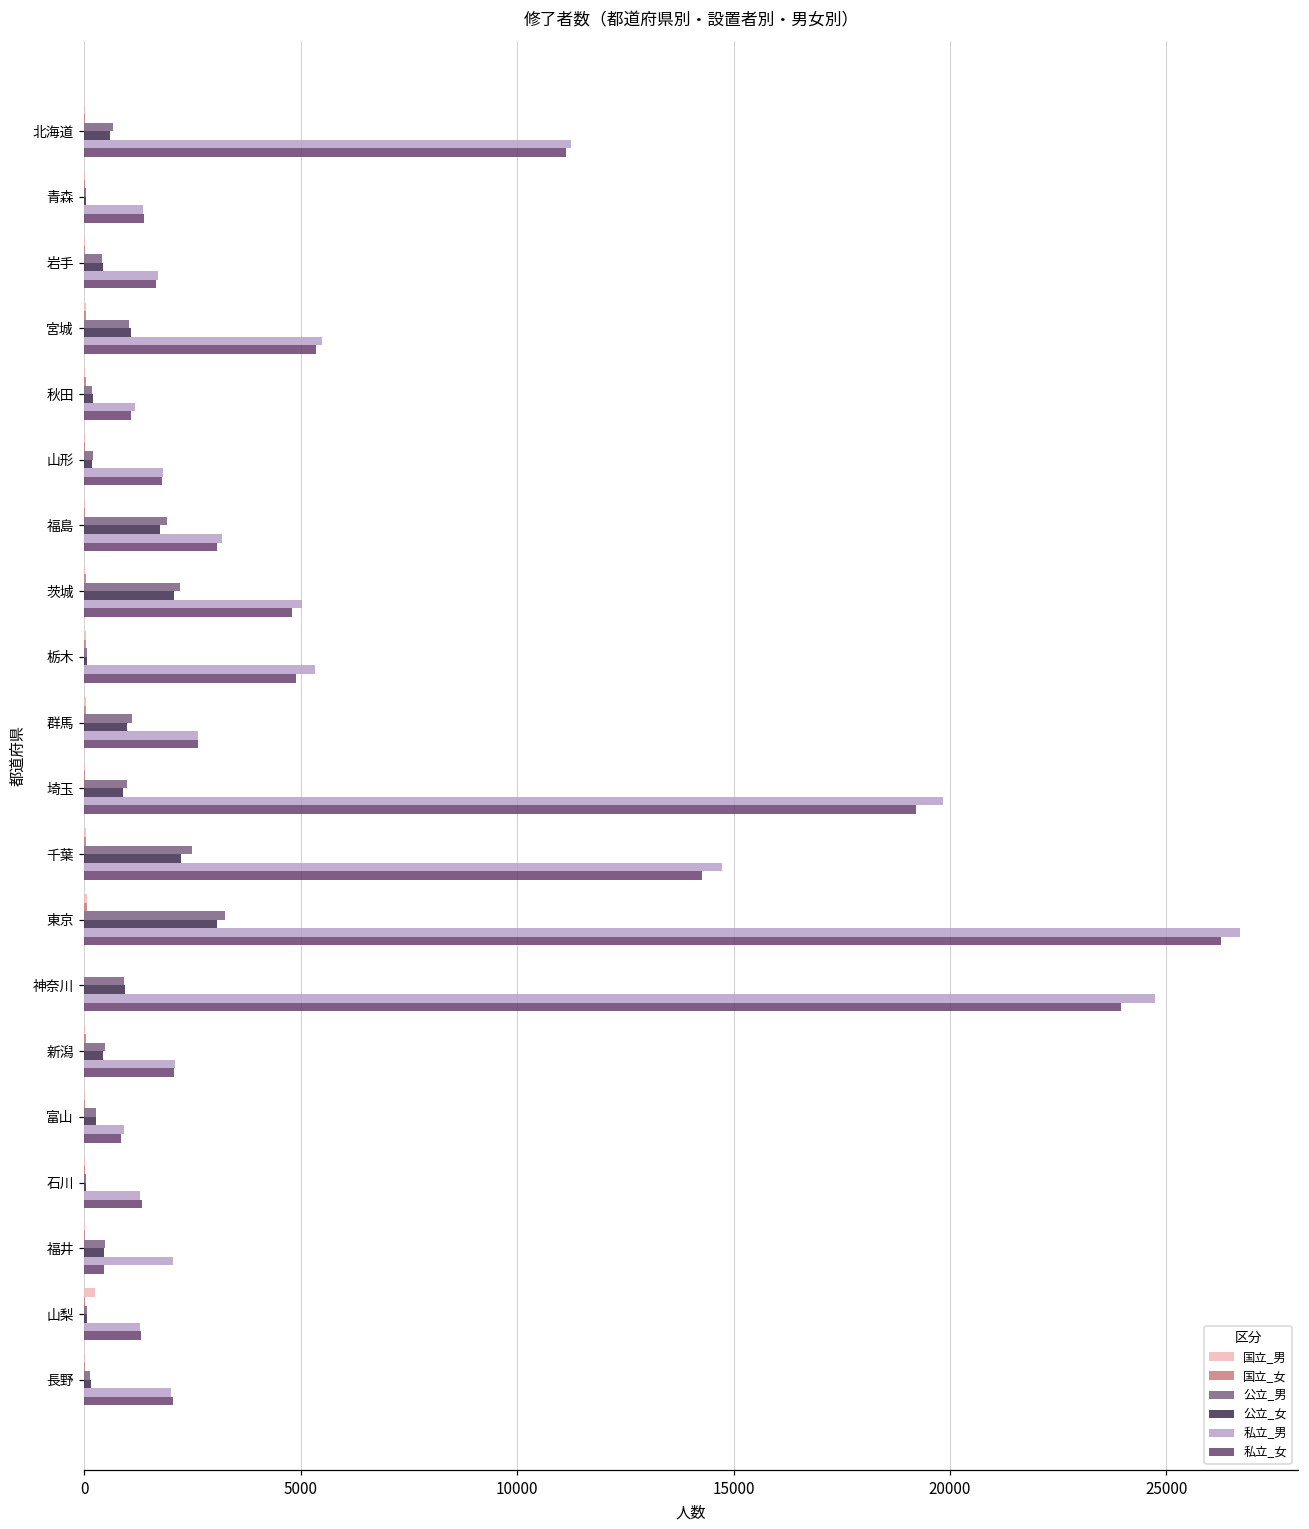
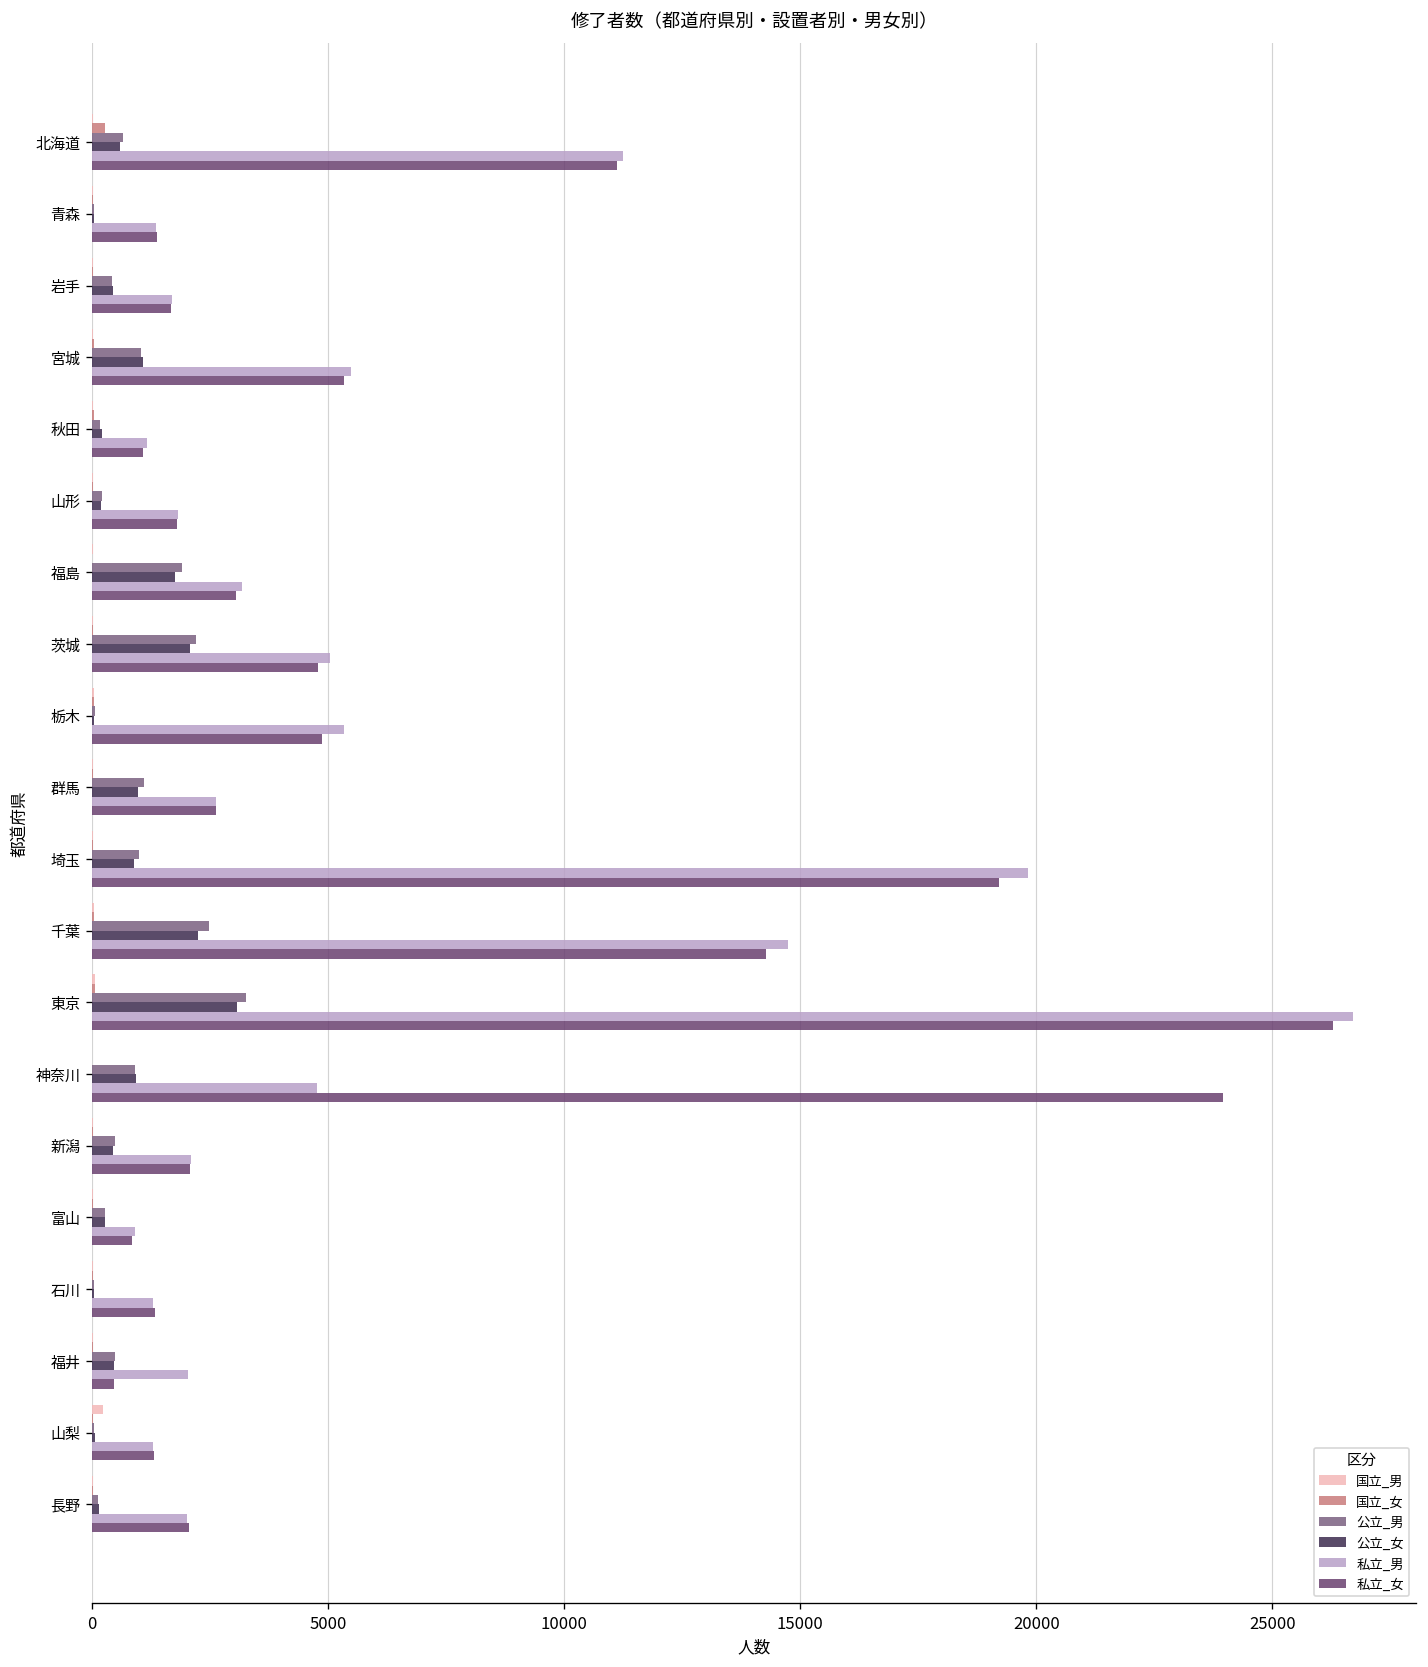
  {
    "国立_男": {
      "東京": 100,
      "神奈川": 0,
      "山梨": 200
    },
    "国立_女": {
-     "北海道": 0,
+     "北海道": 300,
      "東京": 100,
      "神奈川": 0
    },
    "私立_男": {
      "北海道": 11200,
      "青森": 1400,
      "岩手": 1700,
      "宮城": 5500,
      "秋田": 1200,
      "山形": 1800,
      "福島": 3200,
      "茨城": 5000,
      "栃木": 5300,
      "群馬": 2600,
      "埼玉": 19800,
      "千葉": 14700,
      "東京": 26700,
-     "神奈川": 24700,
+     "神奈川": 4800,
      "新潟": 2100,
      "富山": 900,
      "石川": 1300,
      "福井": 2000,
      "山梨": 1300,
      "長野": 2000
    }
  }
